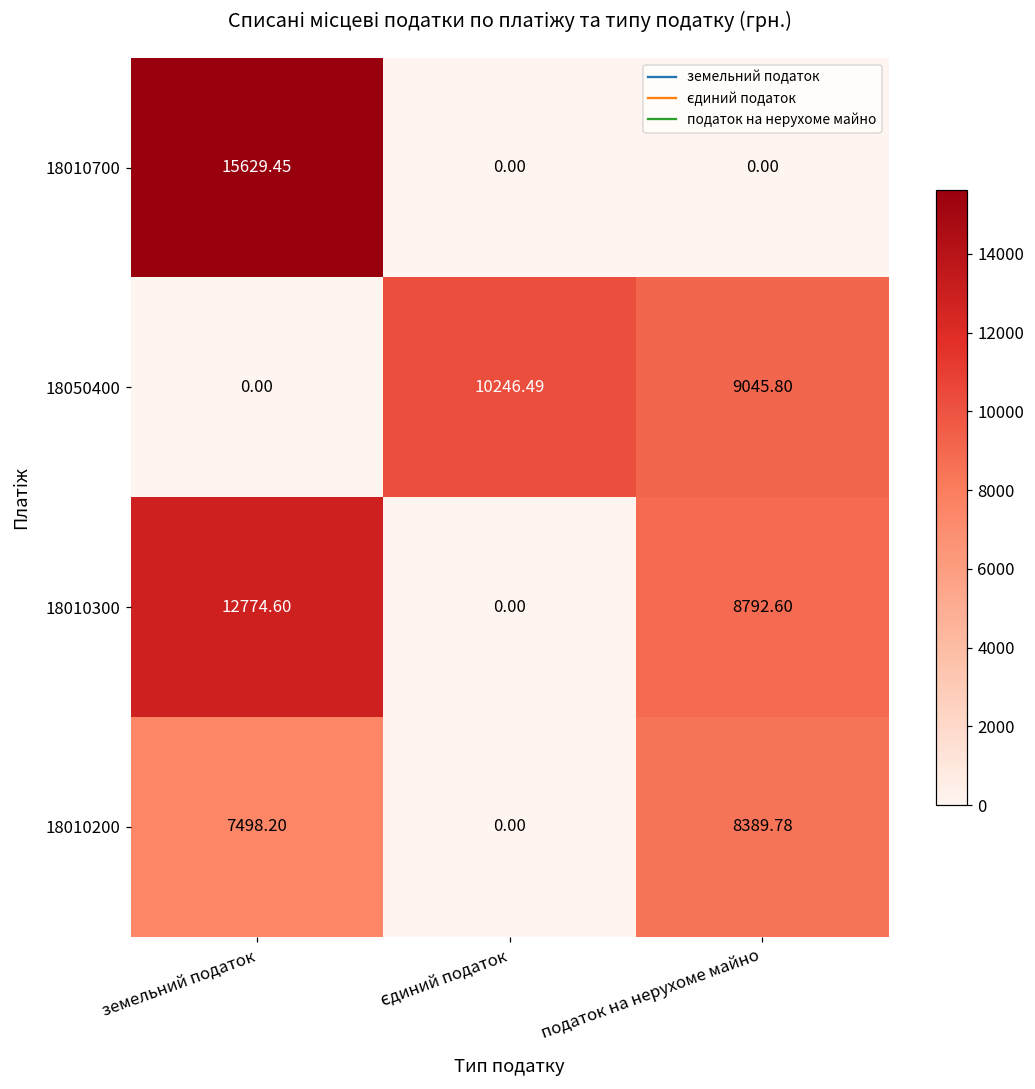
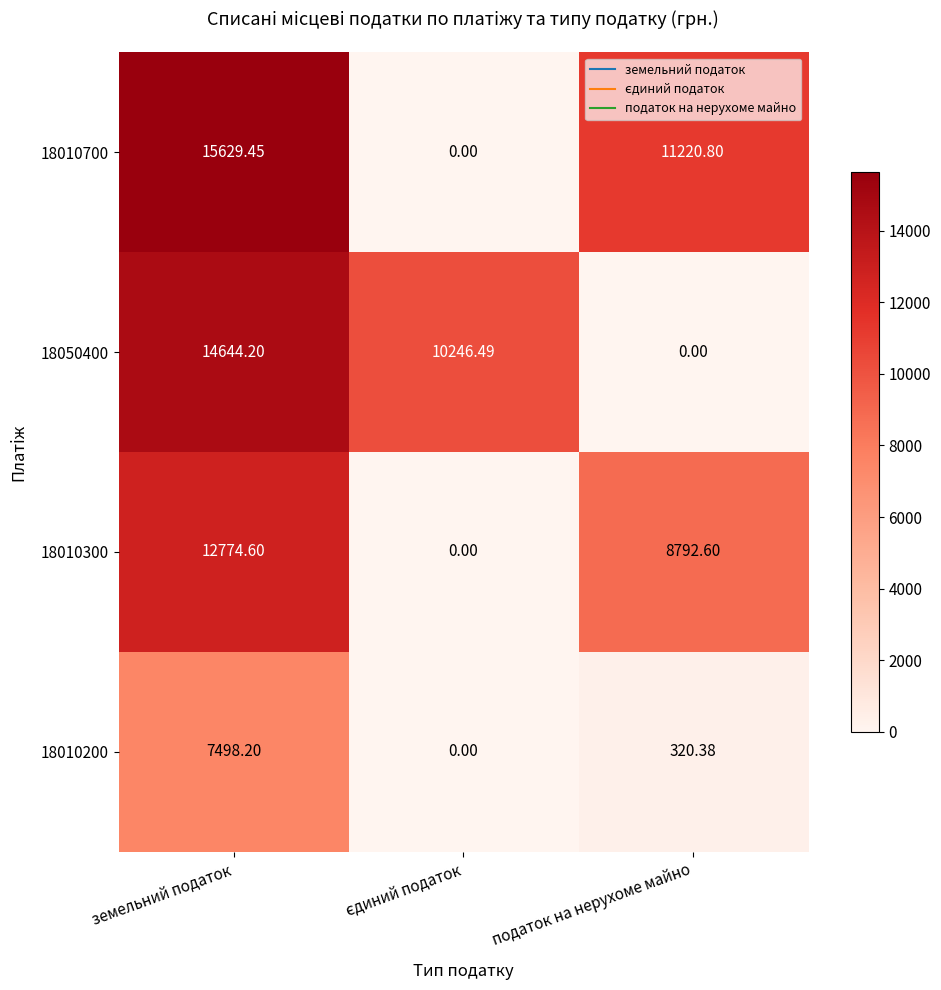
  {
    "18010700": {
      "земельний податок": 15629.45,
      "єдиний податок": 0.00,
-     "податок на нерухоме майно": 0.00
+     "податок на нерухоме майно": 11220.80
    },
    "18050400": {
-     "земельний податок": 0.00,
+     "земельний податок": 14644.20,
      "єдиний податок": 10246.49,
-     "податок на нерухоме майно": 9045.80
+     "податок на нерухоме майно": 0.00
    },
    "18010300": {
      "земельний податок": 12774.60,
      "єдиний податок": 0.00,
      "податок на нерухоме майно": 8792.60
    },
    "18010200": {
      "земельний податок": 7498.20,
      "єдиний податок": 0.00,
-     "податок на нерухоме майно": 8389.78
+     "податок на нерухоме майно": 320.38
    }
  }
